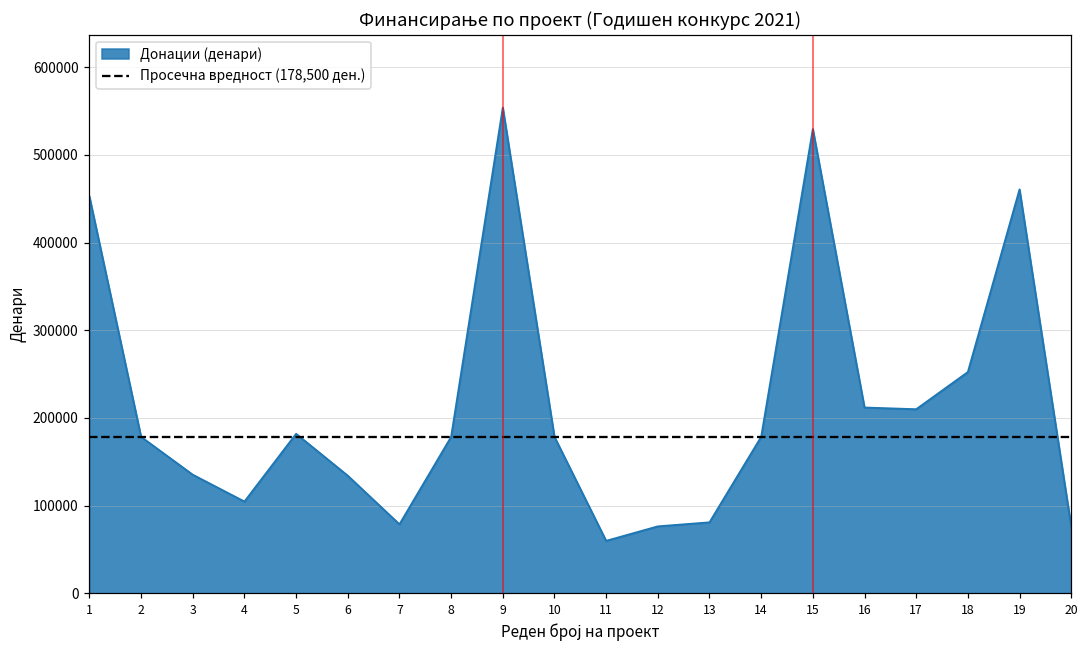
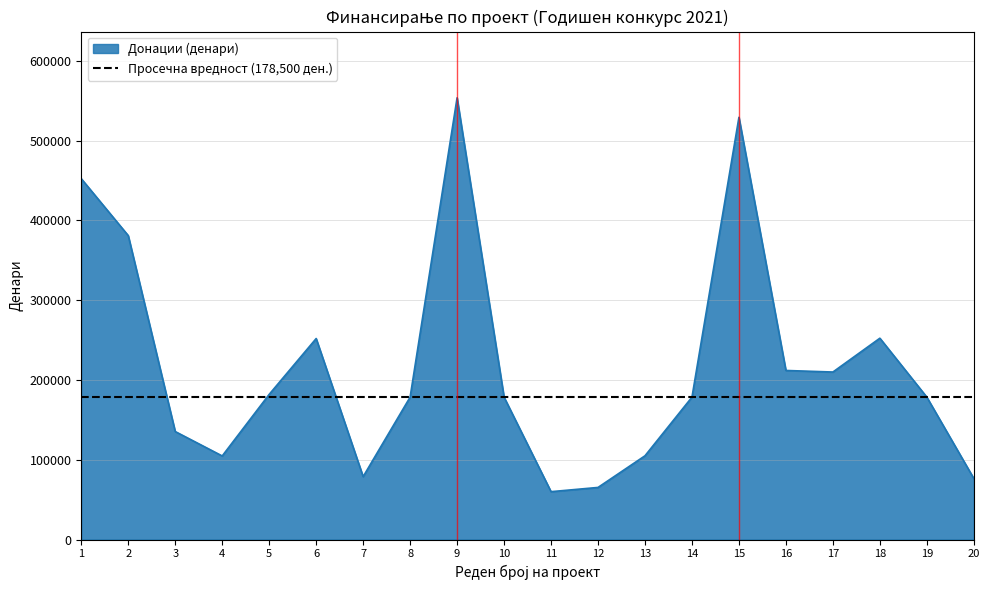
  {
    "1": 450000,
-   "2": 180000,
+   "2": 380000,
    "3": 140000,
    "4": 100000,
    "5": 180000,
-   "6": 130000,
+   "6": 250000,
    "7": 80000,
    "8": 180000,
    "9": 550000,
    "10": 180000,
    "11": 60000,
-   "12": 80000,
-   "13": 80000,
+   "12": 70000,
+   "13": 110000,
    "14": 180000,
    "15": 530000,
    "16": 210000,
    "17": 210000,
    "18": 250000,
-   "19": 460000,
+   "19": 180000,
    "20": 80000
  }
